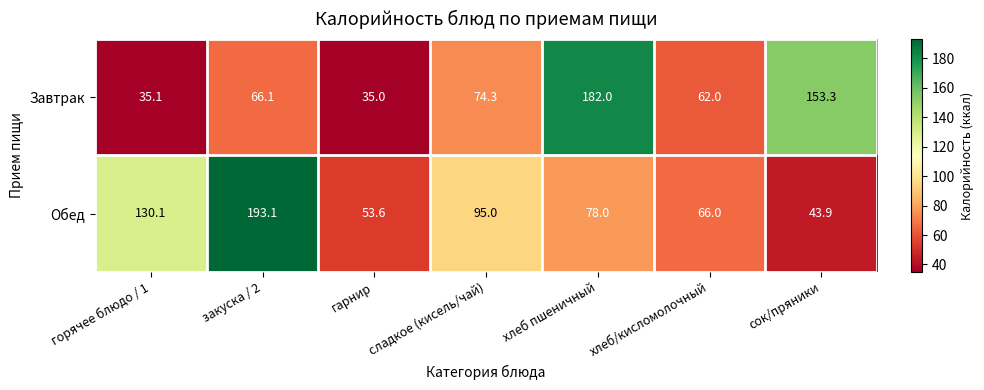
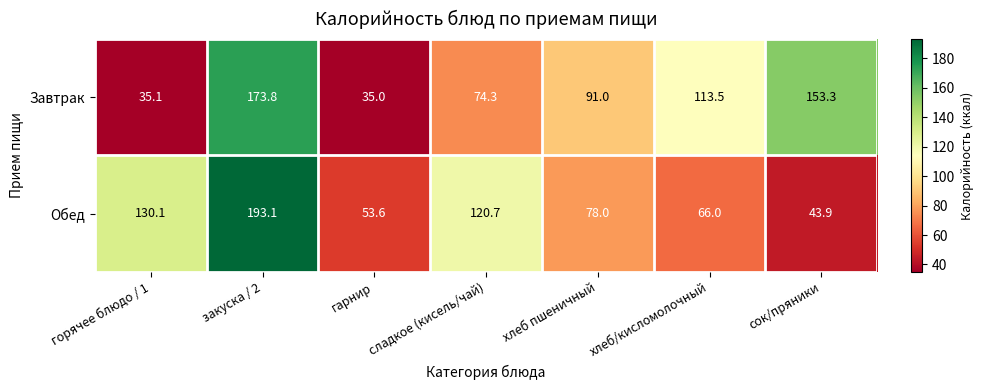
  {
    "Завтрак": {
      "горячее блюдо / 1": 35.1,
-     "закуска / 2": 66.1,
+     "закуска / 2": 173.8,
      "гарнир": 35.0,
      "сладкое (кисель/чай)": 74.3,
-     "хлеб пшеничный": 182.0,
-     "хлеб/кисломолочный": 62.0,
+     "хлеб пшеничный": 91.0,
+     "хлеб/кисломолочный": 113.5,
      "сок/пряники": 153.3
    },
    "Обед": {
      "горячее блюдо / 1": 130.1,
      "закуска / 2": 193.1,
      "гарнир": 53.6,
-     "сладкое (кисель/чай)": 95.0,
+     "сладкое (кисель/чай)": 120.7,
      "хлеб пшеничный": 78.0,
      "хлеб/кисломолочный": 66.0,
      "сок/пряники": 43.9
    }
  }
